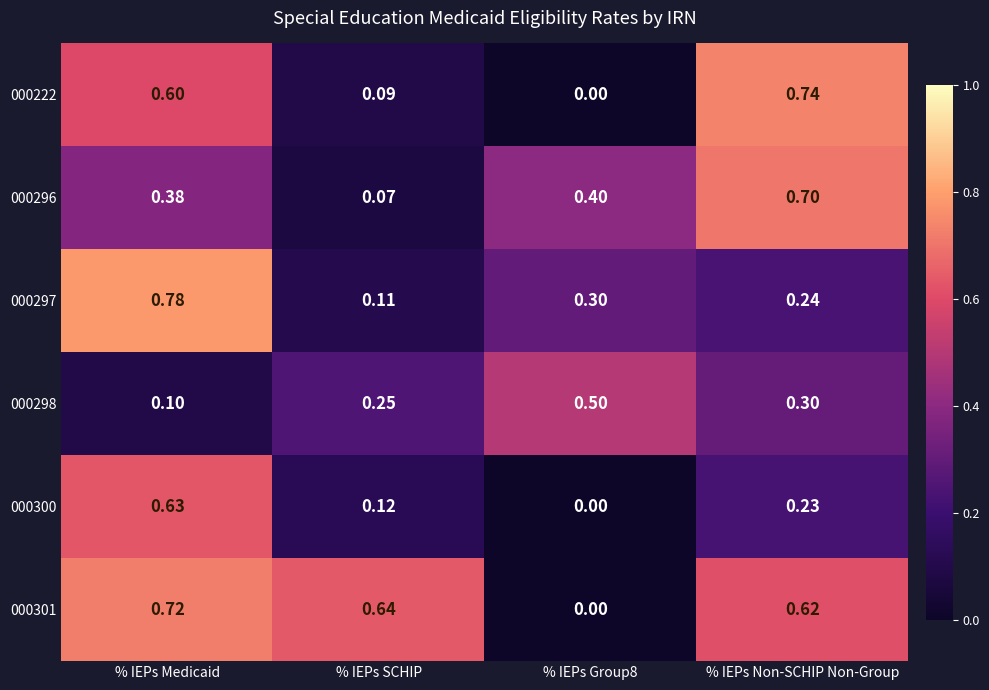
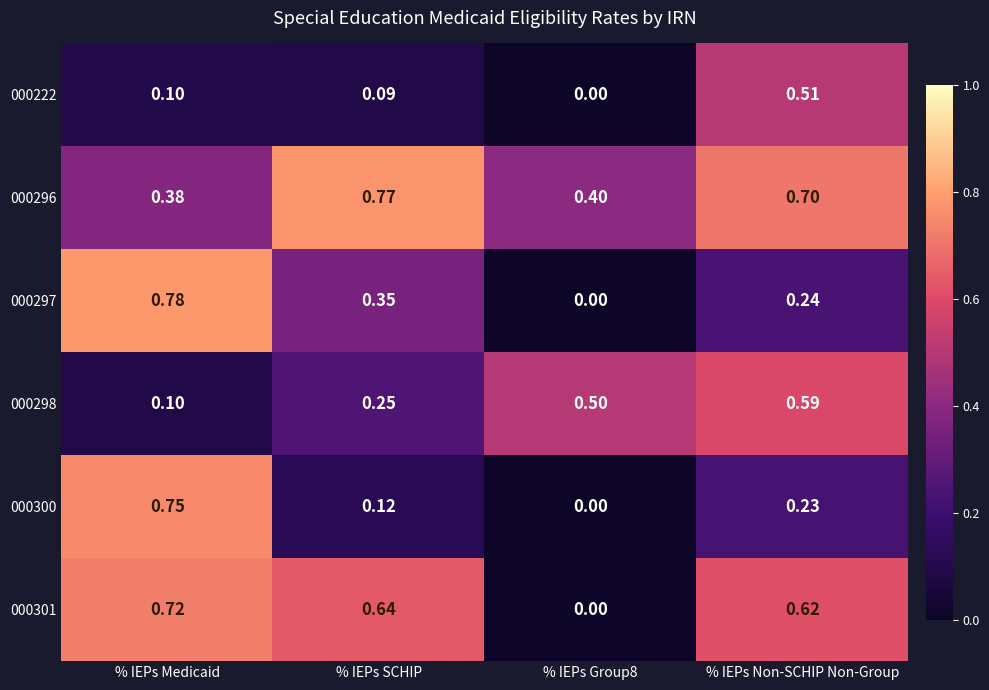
  {
    "000222": {
-     "% IEPs Medicaid": 0.60,
+     "% IEPs Medicaid": 0.10,
      "% IEPs SCHIP": 0.09,
      "% IEPs Group8": 0.00,
-     "% IEPs Non-SCHIP Non-Group": 0.74
+     "% IEPs Non-SCHIP Non-Group": 0.51
    },
    "000296": {
      "% IEPs Medicaid": 0.38,
-     "% IEPs SCHIP": 0.07,
+     "% IEPs SCHIP": 0.77,
      "% IEPs Group8": 0.40,
      "% IEPs Non-SCHIP Non-Group": 0.70
    },
    "000297": {
      "% IEPs Medicaid": 0.78,
-     "% IEPs SCHIP": 0.11,
-     "% IEPs Group8": 0.30,
+     "% IEPs SCHIP": 0.35,
+     "% IEPs Group8": 0.00,
      "% IEPs Non-SCHIP Non-Group": 0.24
    },
    "000298": {
      "% IEPs Medicaid": 0.10,
      "% IEPs SCHIP": 0.25,
      "% IEPs Group8": 0.50,
-     "% IEPs Non-SCHIP Non-Group": 0.30
+     "% IEPs Non-SCHIP Non-Group": 0.59
    },
    "000300": {
-     "% IEPs Medicaid": 0.63,
+     "% IEPs Medicaid": 0.75,
      "% IEPs SCHIP": 0.12,
      "% IEPs Group8": 0.00,
      "% IEPs Non-SCHIP Non-Group": 0.23
    },
    "000301": {
      "% IEPs Medicaid": 0.72,
      "% IEPs SCHIP": 0.64,
      "% IEPs Group8": 0.00,
      "% IEPs Non-SCHIP Non-Group": 0.62
    }
  }
